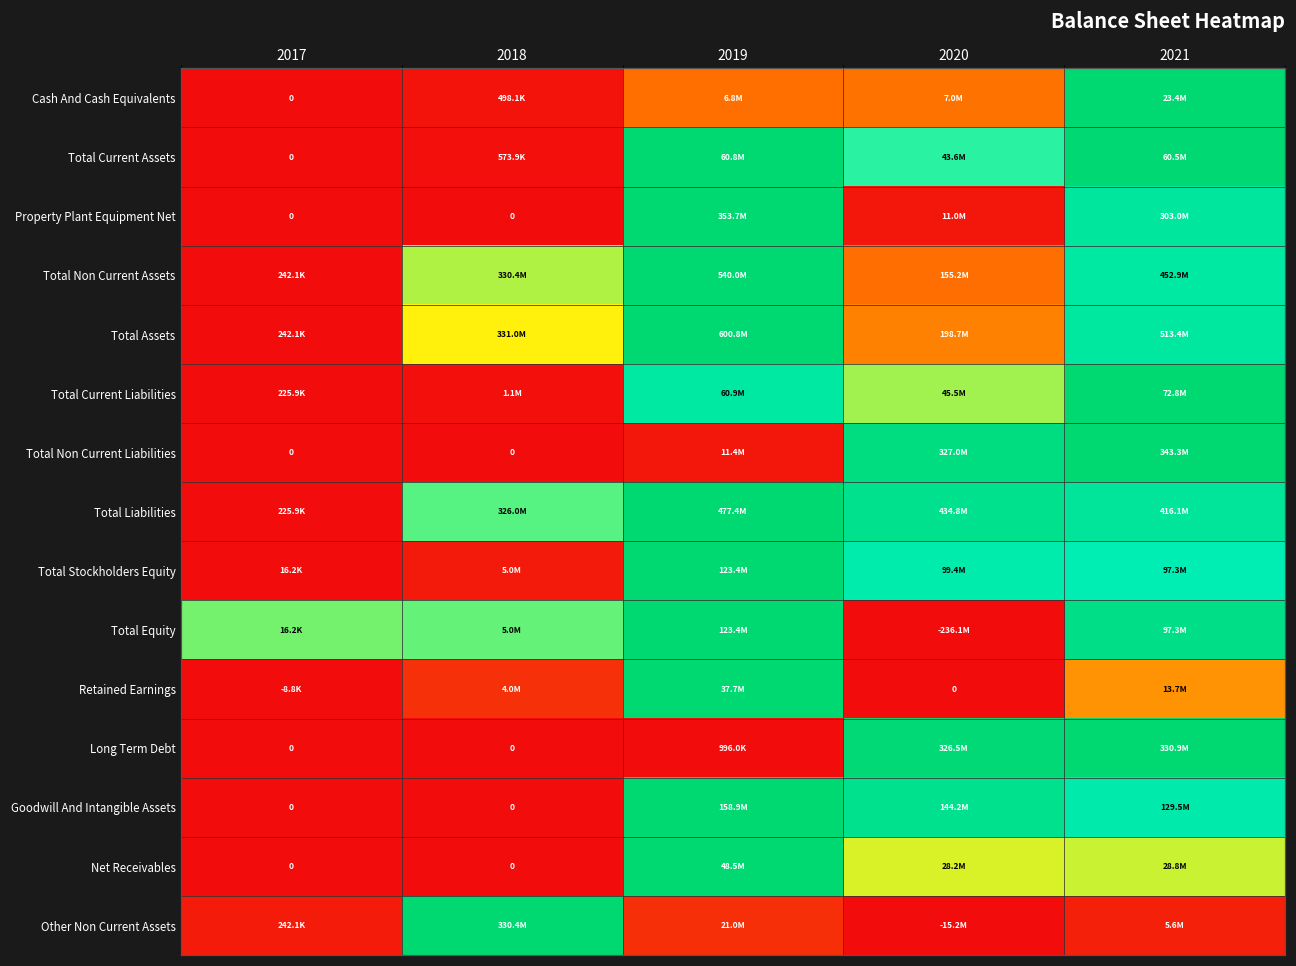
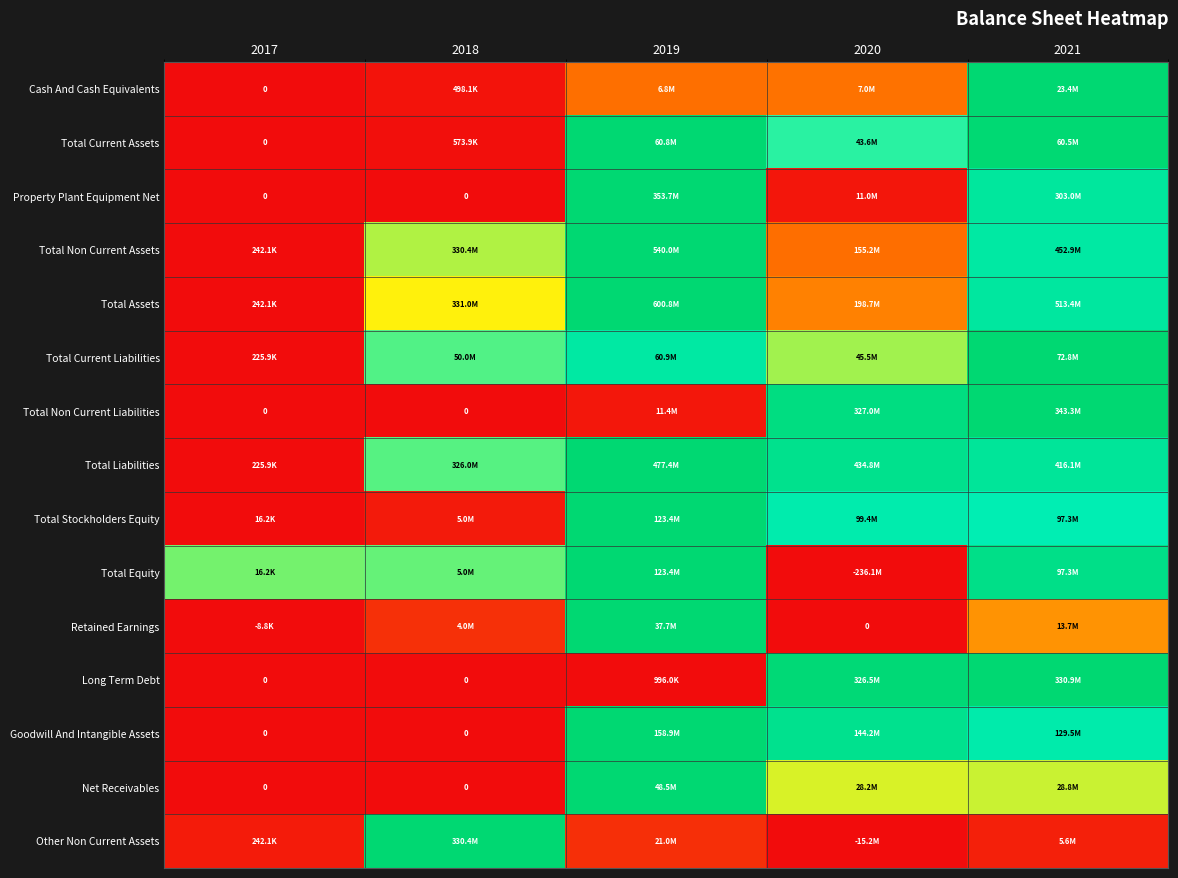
  {
    "Cash And Cash Equivalents": {
      "2017": "0",
      "2018": "498.1K",
      "2019": "6.8M",
      "2020": "7.0M",
      "2021": "23.4M"
    },
    "Total Current Assets": {
      "2017": "0",
      "2018": "573.9K",
      "2019": "60.8M",
      "2020": "43.6M",
      "2021": "60.5M"
    },
    "Property Plant Equipment Net": {
      "2017": "0",
      "2018": "0",
      "2019": "353.7M",
      "2020": "11.0M",
      "2021": "303.0M"
    },
    "Total Non Current Assets": {
      "2017": "242.1K",
      "2018": "330.4M",
      "2019": "540.0M",
      "2020": "155.2M",
      "2021": "452.9M"
    },
    "Total Assets": {
      "2017": "242.1K",
      "2018": "331.0M",
      "2019": "600.8M",
      "2020": "198.7M",
      "2021": "513.4M"
    },
    "Total Current Liabilities": {
      "2017": "225.9K",
-     "2018": "1.1M",
+     "2018": "50.0M",
      "2019": "60.9M",
      "2020": "45.5M",
      "2021": "72.8M"
    },
    "Total Non Current Liabilities": {
      "2017": "0",
      "2018": "0",
      "2019": "11.4M",
      "2020": "327.0M",
      "2021": "343.3M"
    },
    "Total Liabilities": {
      "2017": "225.9K",
      "2018": "326.0M",
      "2019": "477.4M",
      "2020": "434.8M",
      "2021": "416.1M"
    },
    "Total Stockholders Equity": {
      "2017": "16.2K",
      "2018": "5.0M",
      "2019": "123.4M",
      "2020": "99.4M",
      "2021": "97.3M"
    },
    "Total Equity": {
      "2017": "16.2K",
      "2018": "5.0M",
      "2019": "123.4M",
      "2020": "-236.1M",
      "2021": "97.3M"
    },
    "Retained Earnings": {
      "2017": "-8.8K",
      "2018": "4.0M",
      "2019": "37.7M",
      "2020": "0",
      "2021": "13.7M"
    },
    "Long Term Debt": {
      "2017": "0",
      "2018": "0",
      "2019": "996.0K",
      "2020": "326.5M",
      "2021": "330.9M"
    },
    "Goodwill And Intangible Assets": {
      "2017": "0",
      "2018": "0",
      "2019": "158.9M",
      "2020": "144.2M",
      "2021": "129.5M"
    },
    "Net Receivables": {
      "2017": "0",
      "2018": "0",
      "2019": "48.5M",
      "2020": "28.2M",
      "2021": "28.8M"
    },
    "Other Non Current Assets": {
      "2017": "242.1K",
      "2018": "330.4M",
      "2019": "21.0M",
      "2020": "-15.2M",
      "2021": "5.6M"
    }
  }
